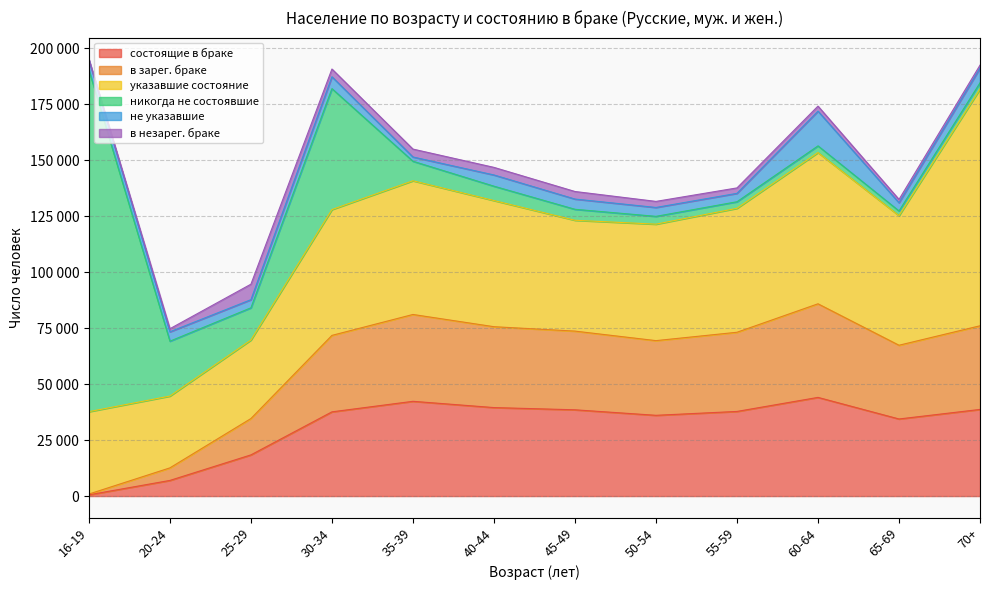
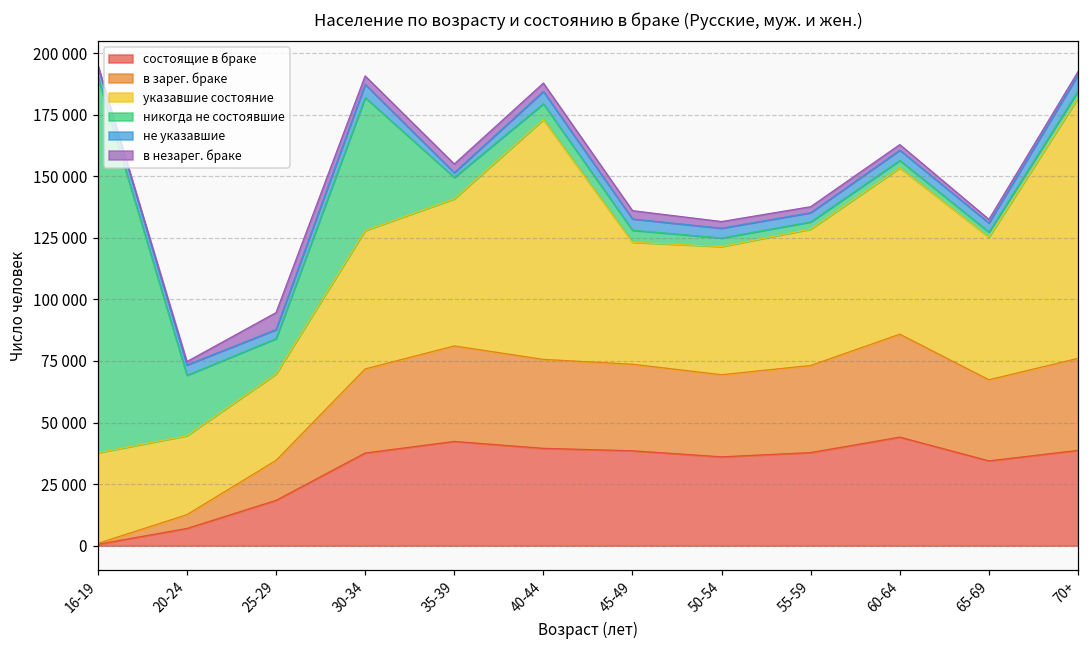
  {
    "указавшие состояние": {
      "16-19": 37000,
      "20-24": 32000,
      "25-29": 35000,
      "30-34": 56000,
      "35-39": 60000,
-     "40-44": 56000,
+     "40-44": 97000,
      "45-49": 50000,
      "50-54": 52000,
      "55-59": 55000,
      "60-64": 68000,
      "65-69": 58000,
      "70+": 106000
    },
    "никогда не состоявшие": {
      "16-19": 153000,
      "20-24": 25000,
      "25-29": 14000,
      "30-34": 54000,
      "35-39": 9000,
      "40-44": 6000,
      "45-49": 5000,
      "50-54": 3000,
      "55-59": 3000,
      "60-64": 3000,
      "65-69": 2000,
      "70+": 3000
    },
    "не указавшие": {
      "20-24": 4000,
      "25-29": 4000,
      "30-34": 5000,
      "35-39": 2000,
      "40-44": 5000,
      "45-49": 5000,
      "50-54": 4000,
      "55-59": 4000,
-     "60-64": 16000,
+     "60-64": 4000,
      "65-69": 4000,
      "70+": 7000
    },
    "в незарег. браке": {
      "20-24": 1000,
      "25-29": 7000,
      "30-34": 3000,
      "35-39": 4000,
      "40-44": 3000,
      "45-49": 3000,
      "50-54": 3000,
      "55-59": 2000,
      "60-64": 2000,
      "65-69": 1000,
      "70+": 1000
    }
  }
